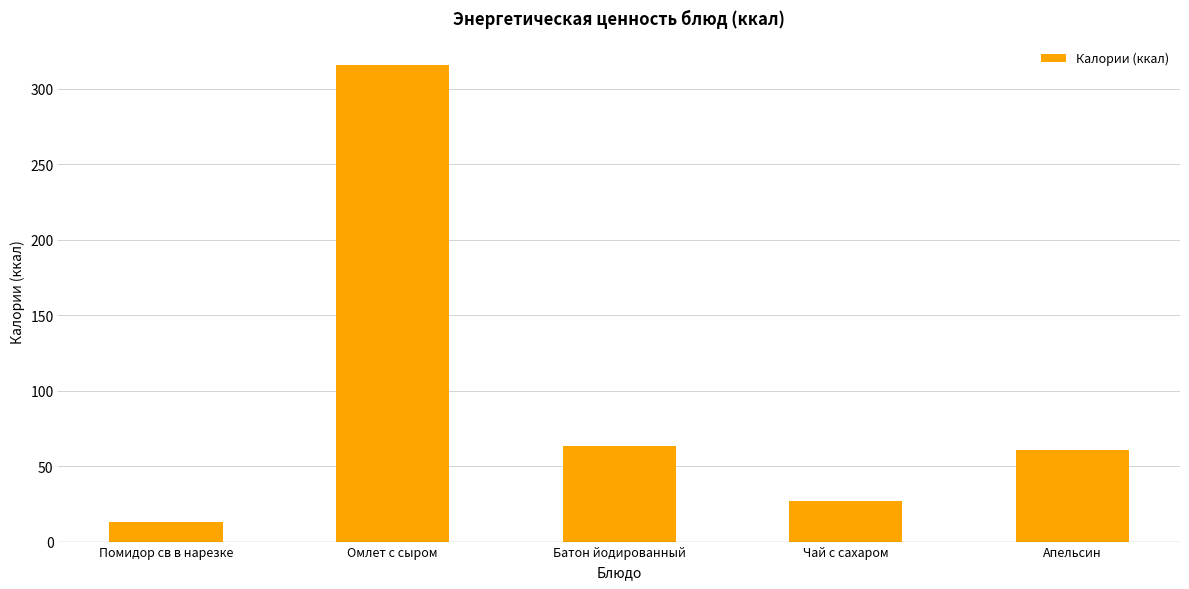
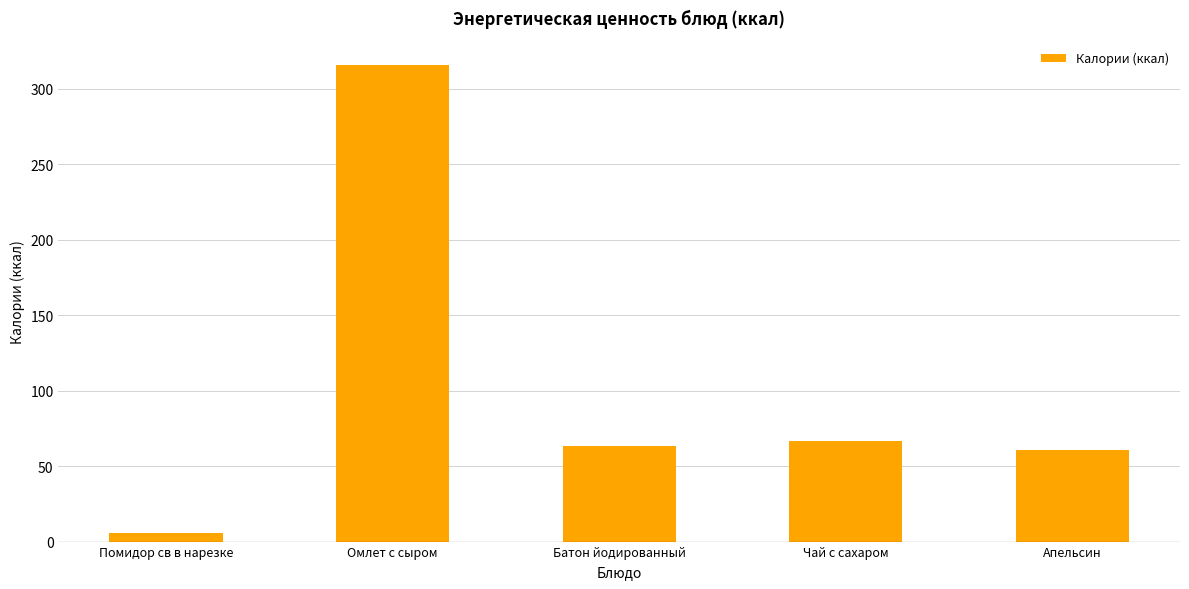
  {
-   "Помидор св в нарезке": 13,
+   "Помидор св в нарезке": 6,
    "Омлет с сыром": 316,
    "Батон йодированный": 63,
-   "Чай с сахаром": 27,
+   "Чай с сахаром": 67,
    "Апельсин": 61
  }
